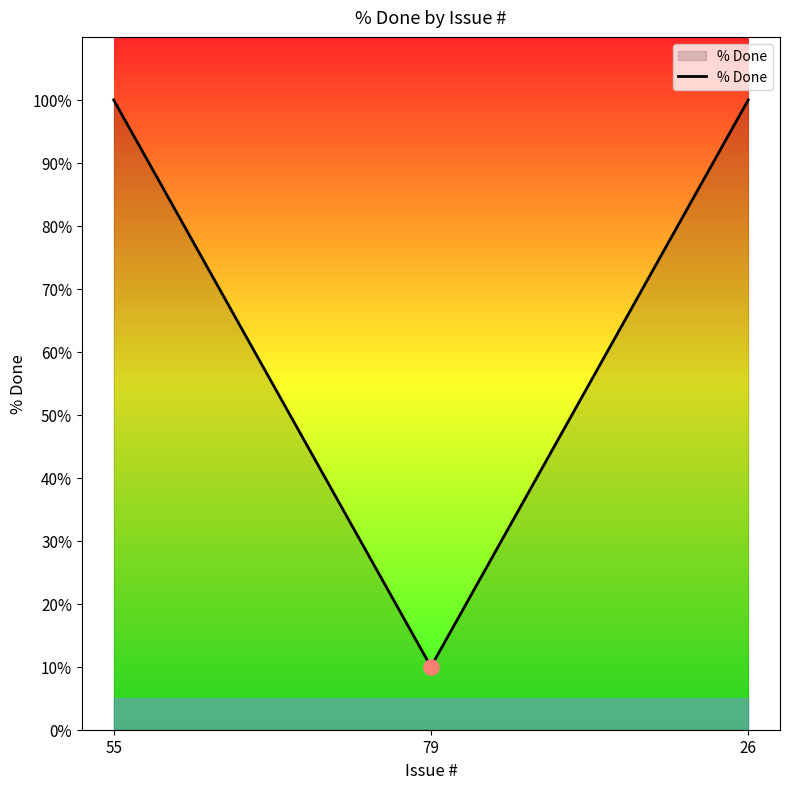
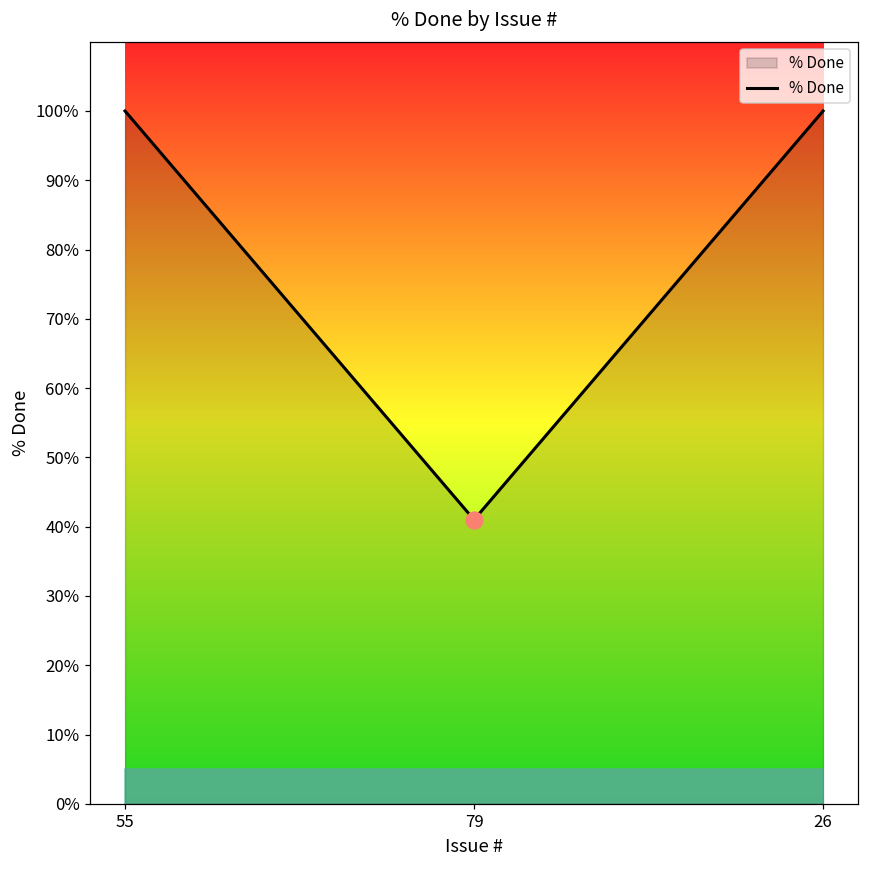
  {
    "% Done": {
      "55": "100%",
-     "79": "10%",
+     "79": "41%",
      "26": "100%"
    }
  }
